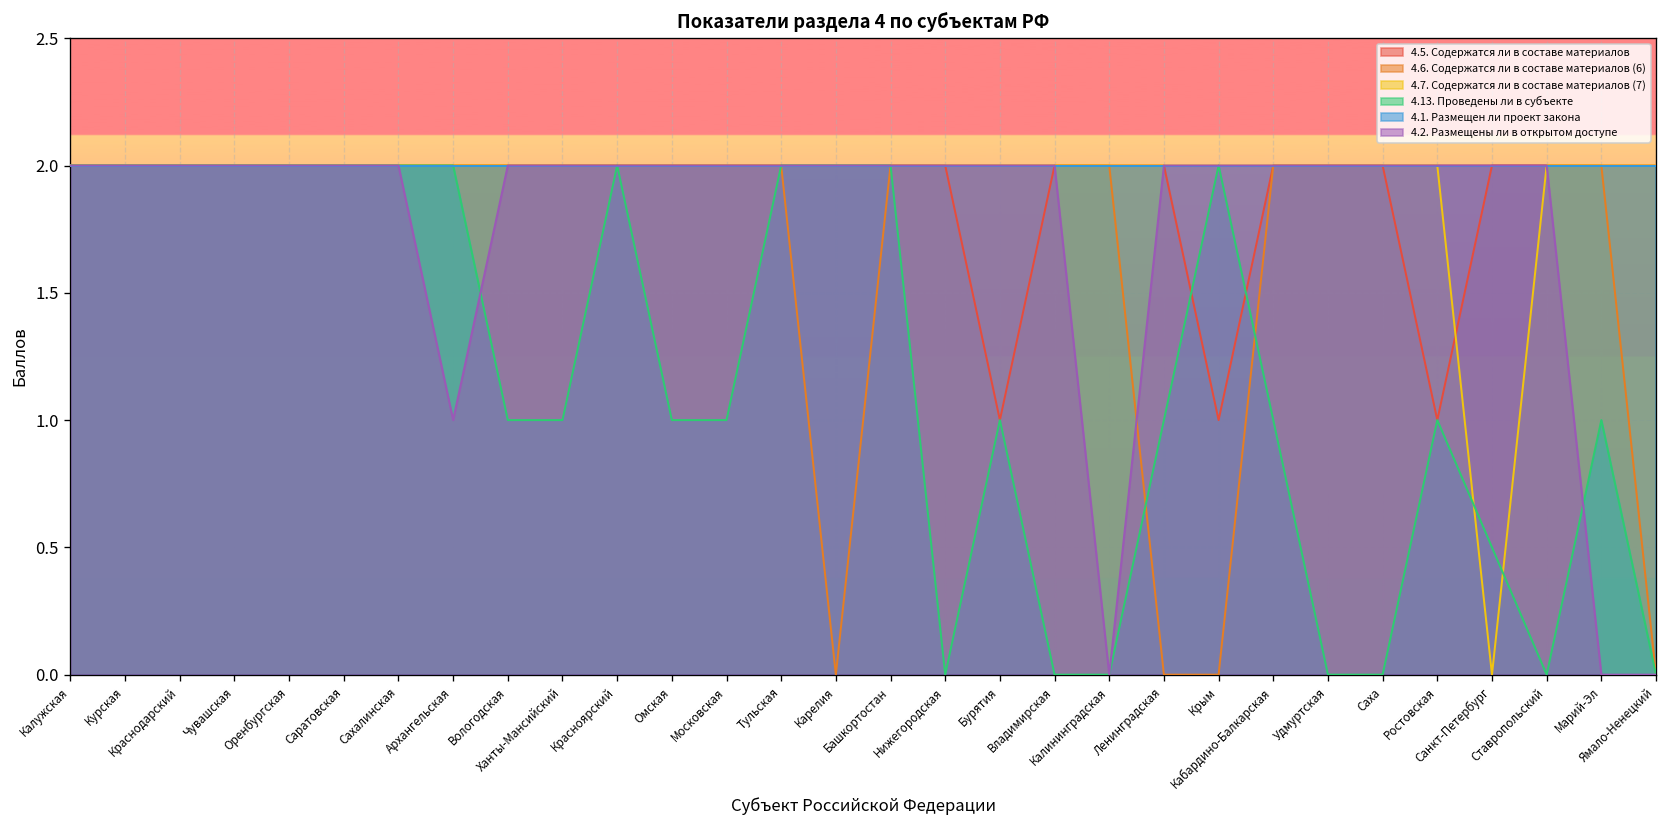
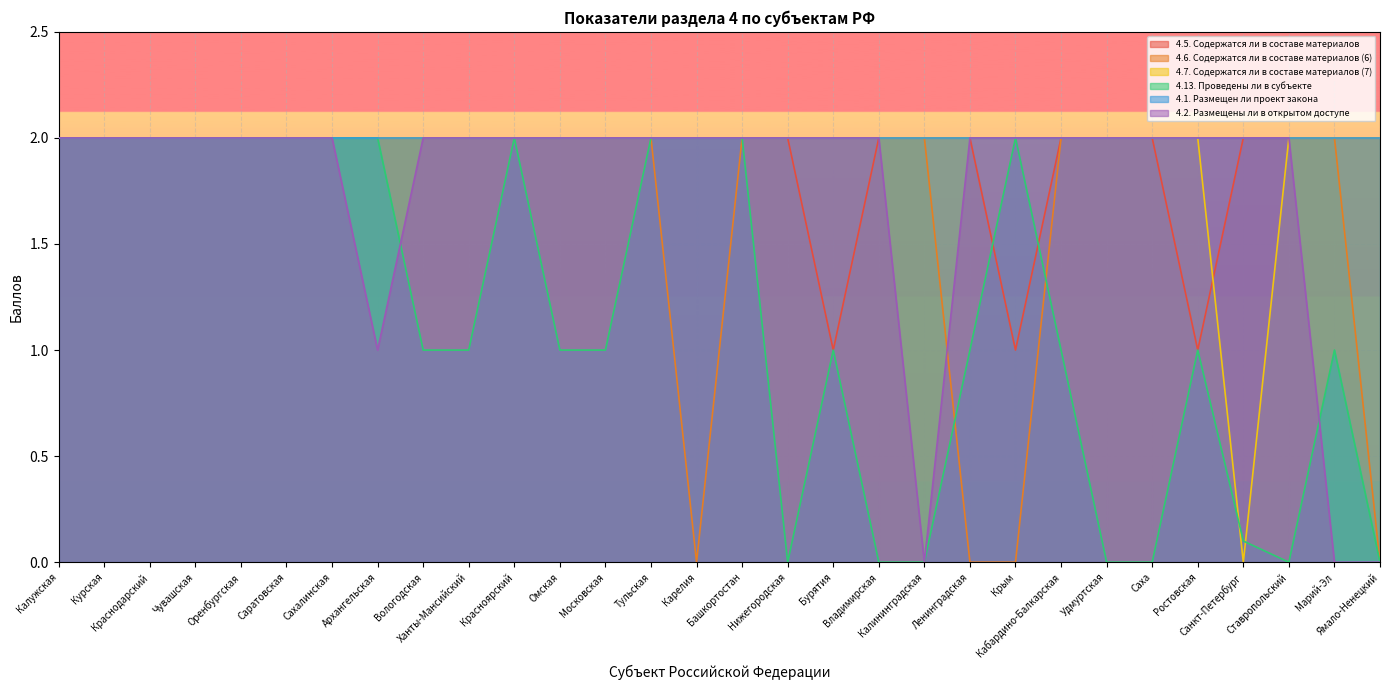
  {
    "4.7. Содержатся ли в составе материалов (7)": {
      "Санкт-Петербург": 0.0
    },
    "4.13. Проведены ли в субъекте": {
      "Вологодская": 1.0,
      "Ханты-Мансийский": 1.0,
      "Омская": 1.0,
      "Московская": 1.0,
      "Нижегородская": 0.0,
      "Владимирская": 0.0,
      "Ленинградская": 1.0,
      "Кабардино-Балкарская": 1.0,
      "Удмуртская": 0.0,
      "Саха": 0.0,
-     "Санкт-Петербург": 0.5,
+     "Санкт-Петербург": 0.1,
      "Ставропольский": 0.0,
      "Марий-Эл": 1.0
    },
    "4.2. Размещены ли в открытом доступе": {
      "Архангельская": 1.0,
      "Марий-Эл": 0.0
    }
  }
